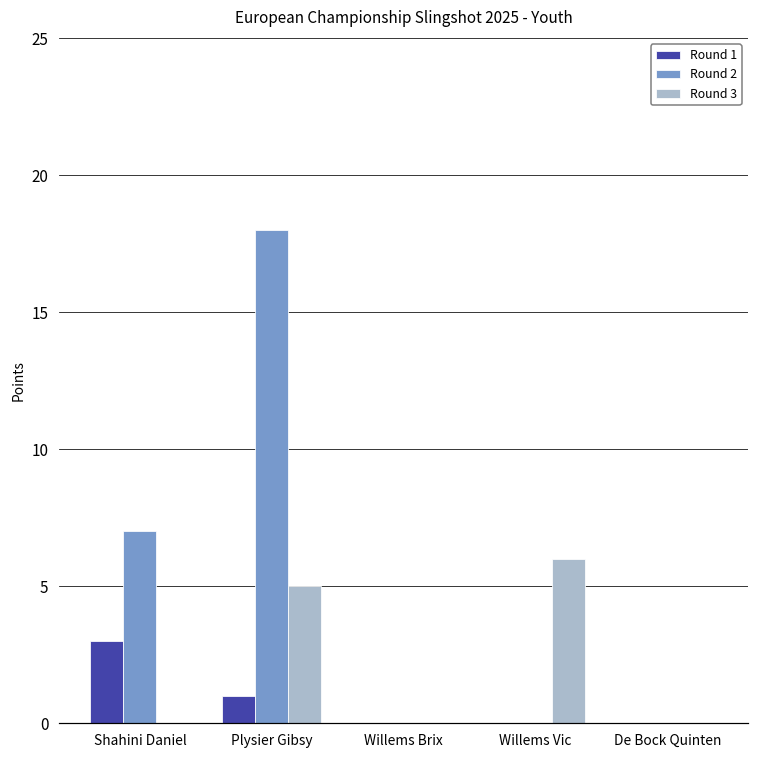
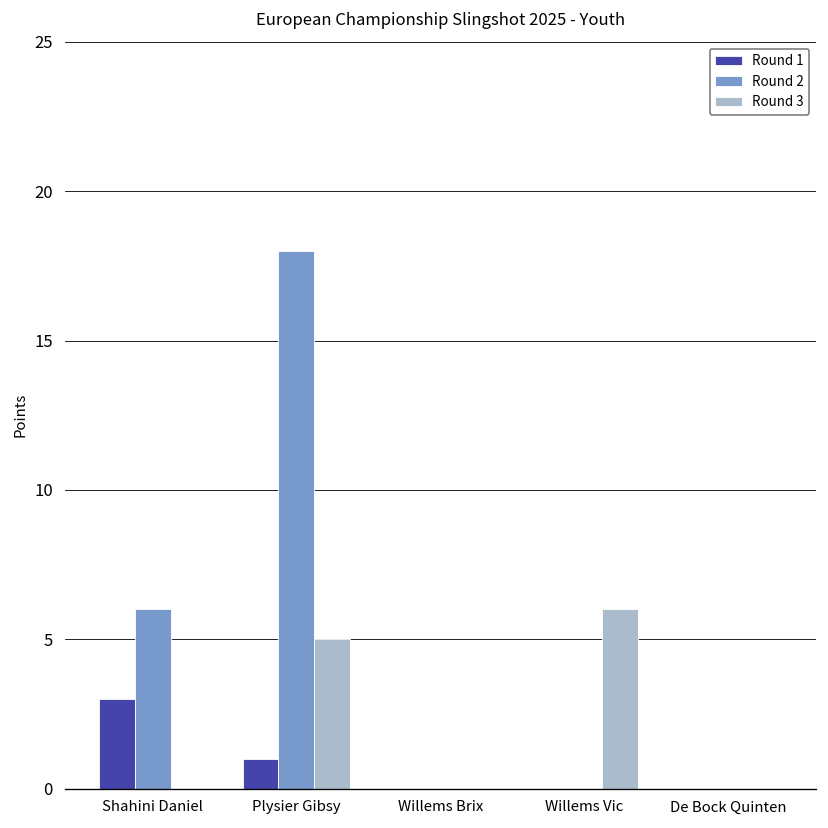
  {
    "Round 1": {
      "Shahini Daniel": 3,
      "Plysier Gibsy": 1,
      "Willems Brix": 0,
      "Willems Vic": 0,
      "De Bock Quinten": 0
    },
    "Round 2": {
-     "Shahini Daniel": 7,
+     "Shahini Daniel": 6,
      "Plysier Gibsy": 18,
      "Willems Brix": 0,
      "Willems Vic": 0,
      "De Bock Quinten": 0
    },
    "Round 3": {
      "Shahini Daniel": 0,
      "Plysier Gibsy": 5,
      "Willems Brix": 0,
      "Willems Vic": 6,
      "De Bock Quinten": 0
    }
  }
